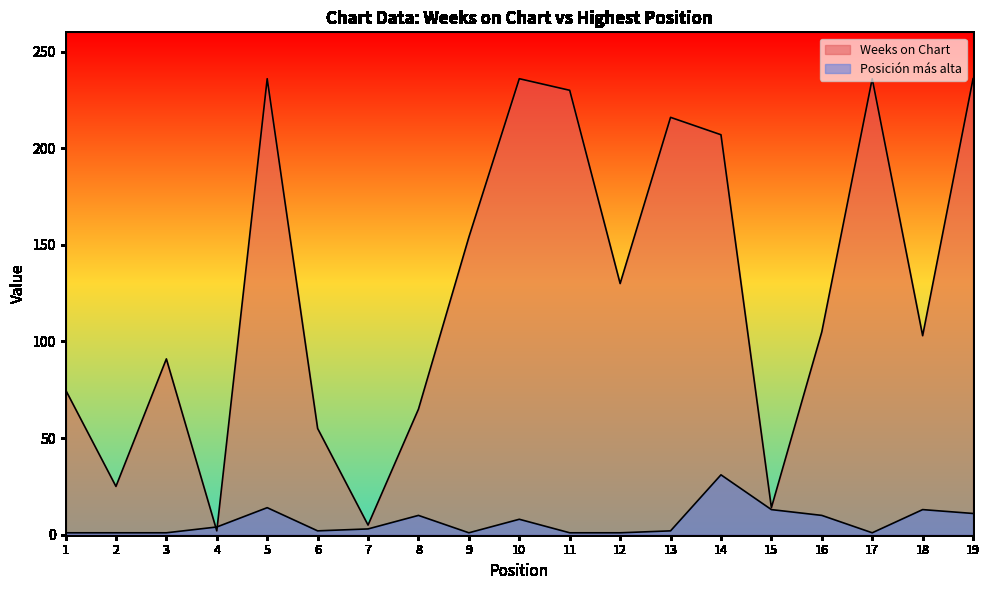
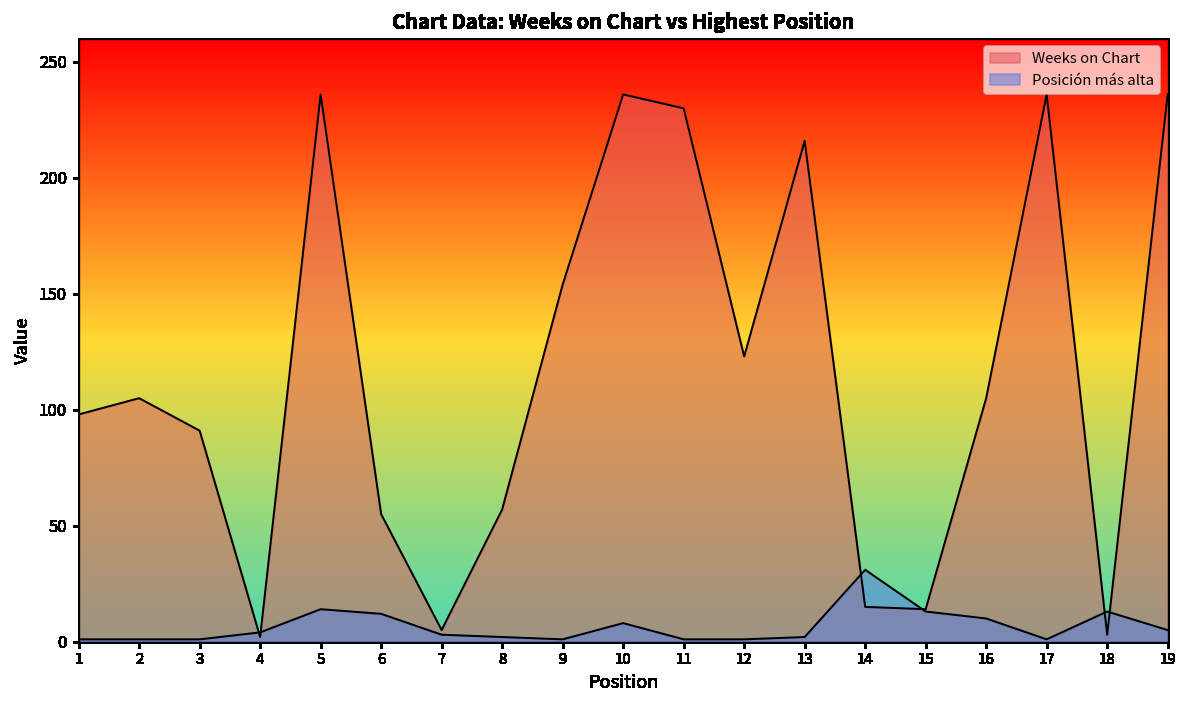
  {
    "Weeks on Chart": {
-     "1": 75,
-     "2": 25,
+     "1": 98,
+     "2": 105,
      "3": 91,
      "4": 2,
      "5": 236,
      "6": 55,
      "7": 5,
-     "8": 65,
+     "8": 57,
      "9": 154,
      "10": 236,
      "11": 230,
-     "12": 130,
+     "12": 123,
      "13": 216,
-     "14": 207,
+     "14": 15,
      "16": 105,
-     "18": 103,
+     "18": 3,
      "19": 236
    },
    "Posición más alta": {
      "1": 1,
      "2": 1,
      "3": 1,
      "4": 4,
      "5": 14,
-     "6": 2,
+     "6": 12,
      "7": 3,
-     "8": 10,
+     "8": 2,
      "9": 1,
      "10": 8,
      "11": 1,
      "12": 1,
      "13": 2,
      "14": 31,
      "16": 10,
      "17": 1,
      "18": 13,
-     "19": 11
+     "19": 5
    }
  }
